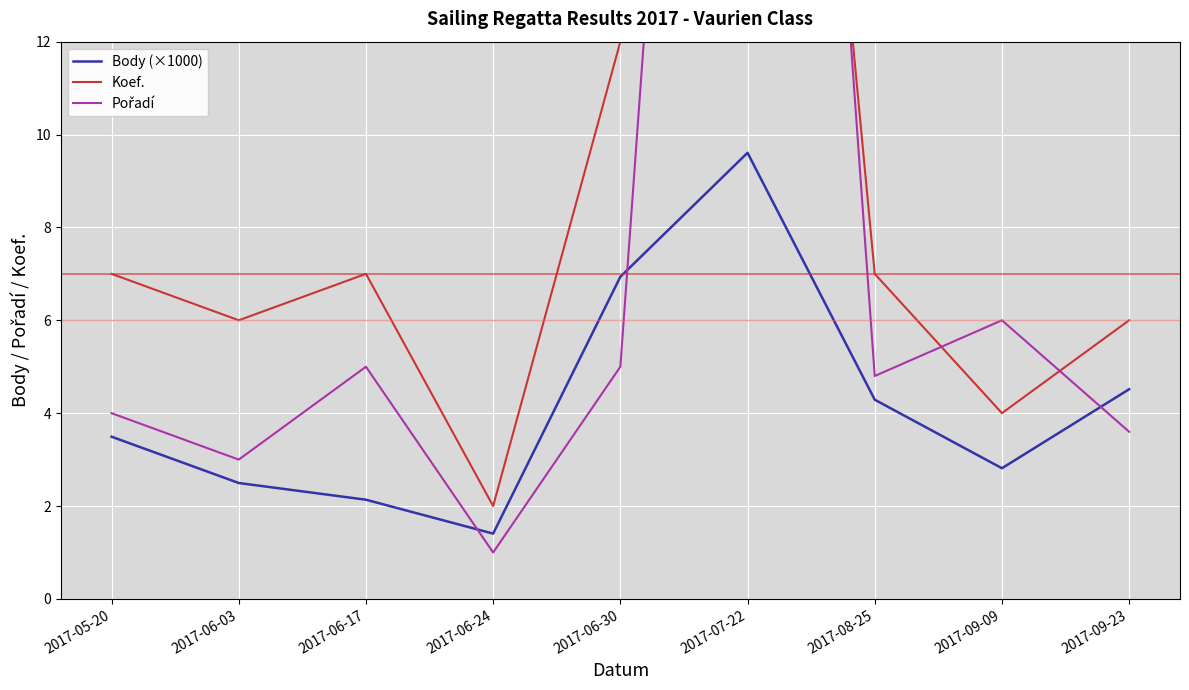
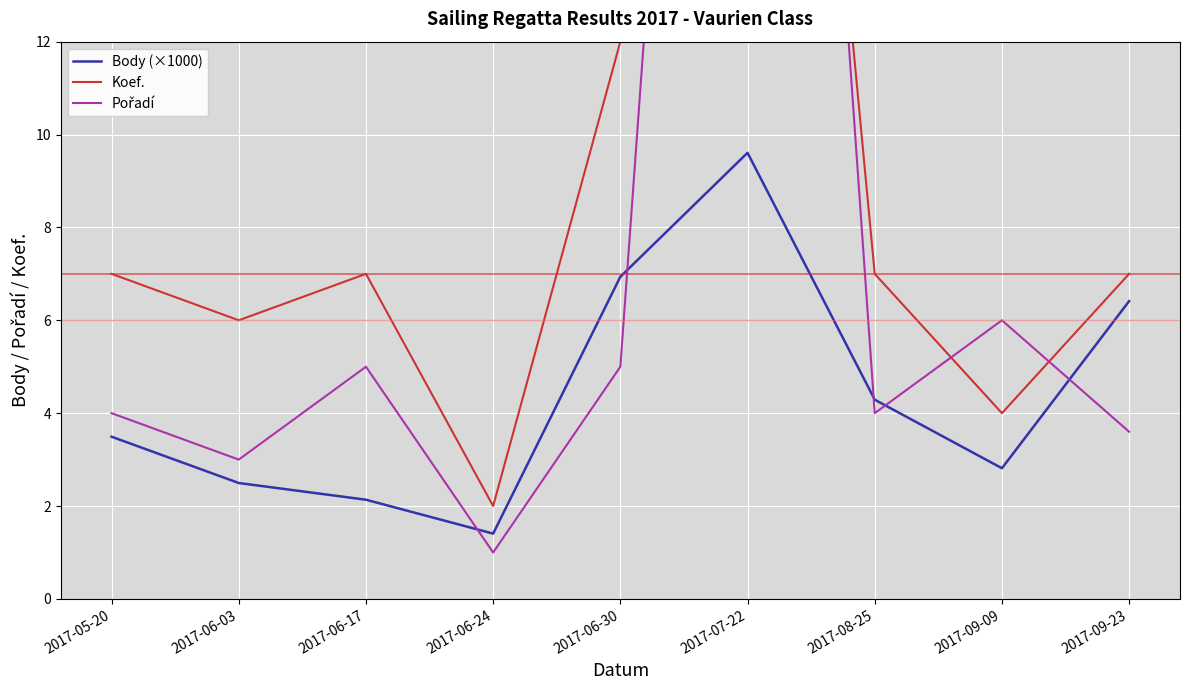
  {
    "Body (×1000)": {
      "2017-05-20": 3.5,
      "2017-06-03": 2.5,
      "2017-06-17": 2.1,
      "2017-06-24": 1.4,
      "2017-06-30": 6.9,
      "2017-07-22": 9.6,
      "2017-08-25": 4.3,
      "2017-09-09": 2.8,
-     "2017-09-23": 4.5
+     "2017-09-23": 6.4
    },
    "Koef.": {
      "2017-05-20": 7,
      "2017-06-03": 6,
      "2017-06-17": 7,
      "2017-06-24": 2,
      "2017-06-30": 12,
      "2017-08-25": 7,
      "2017-09-09": 4,
-     "2017-09-23": 6
+     "2017-09-23": 7
    },
    "Pořadí": {
      "2017-05-20": 4.0,
      "2017-06-03": 3.0,
      "2017-06-17": 5.0,
      "2017-06-24": 1.0,
      "2017-06-30": 5.0,
-     "2017-08-25": 4.8,
+     "2017-08-25": 4.0,
      "2017-09-09": 6.0,
      "2017-09-23": 3.6
    }
  }
